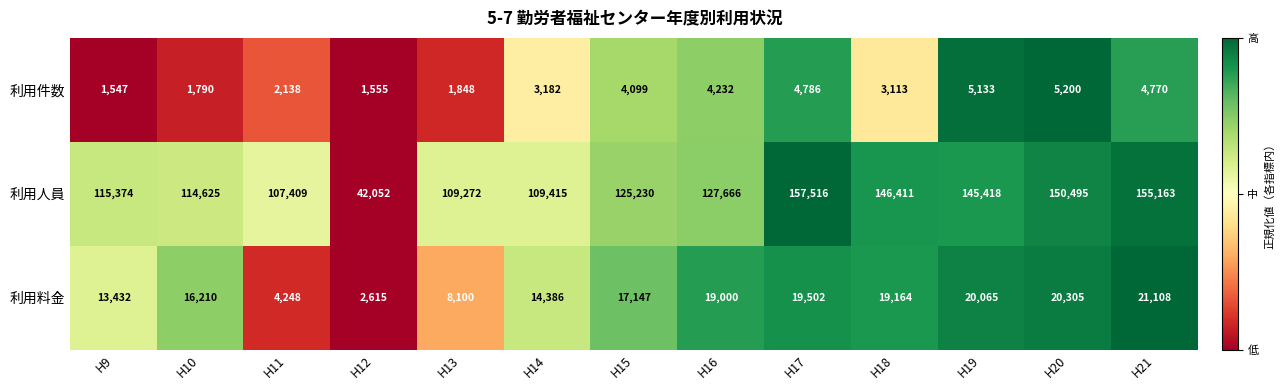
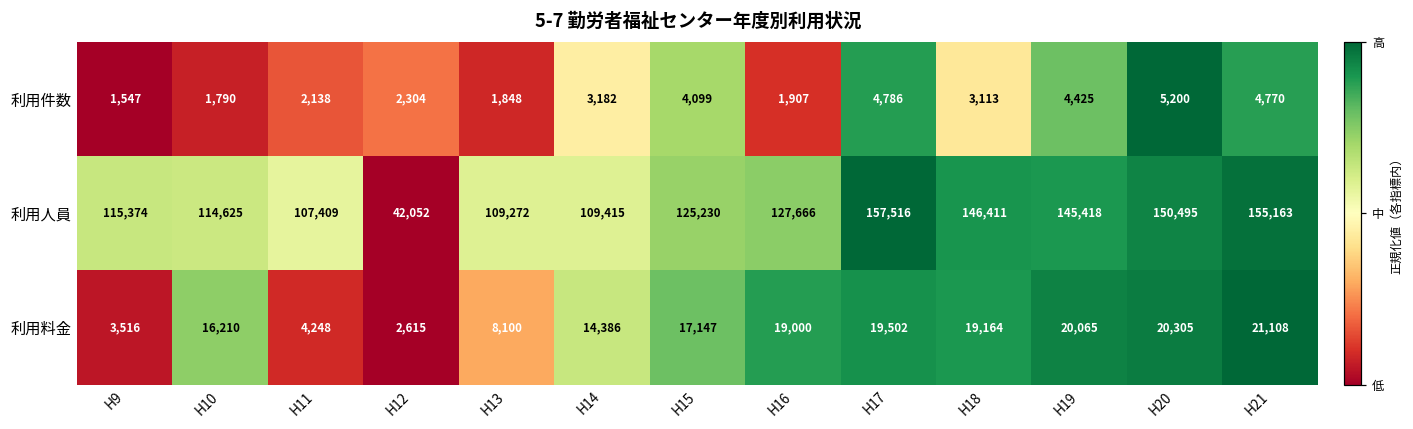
  {
    "利用件数": {
      "H9": "1,547",
      "H10": "1,790",
      "H11": "2,138",
-     "H12": "1,555",
+     "H12": "2,304",
      "H13": "1,848",
      "H14": "3,182",
      "H15": "4,099",
-     "H16": "4,232",
+     "H16": "1,907",
      "H17": "4,786",
      "H18": "3,113",
-     "H19": "5,133",
+     "H19": "4,425",
      "H20": "5,200",
      "H21": "4,770"
    },
    "利用人員": {
      "H9": "115,374",
      "H10": "114,625",
      "H11": "107,409",
      "H12": "42,052",
      "H13": "109,272",
      "H14": "109,415",
      "H15": "125,230",
      "H16": "127,666",
      "H17": "157,516",
      "H18": "146,411",
      "H19": "145,418",
      "H20": "150,495",
      "H21": "155,163"
    },
    "利用料金": {
-     "H9": "13,432",
+     "H9": "3,516",
      "H10": "16,210",
      "H11": "4,248",
      "H12": "2,615",
      "H13": "8,100",
      "H14": "14,386",
      "H15": "17,147",
      "H16": "19,000",
      "H17": "19,502",
      "H18": "19,164",
      "H19": "20,065",
      "H20": "20,305",
      "H21": "21,108"
    }
  }
